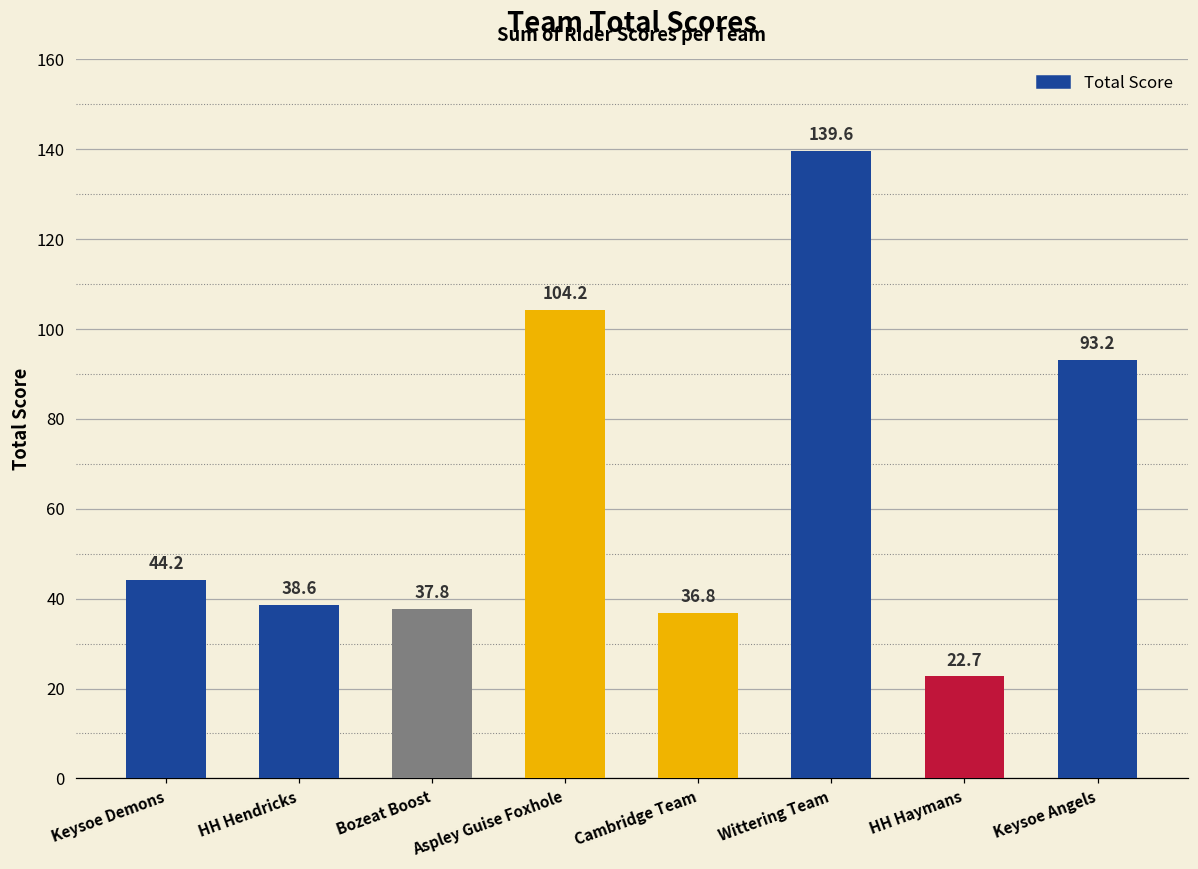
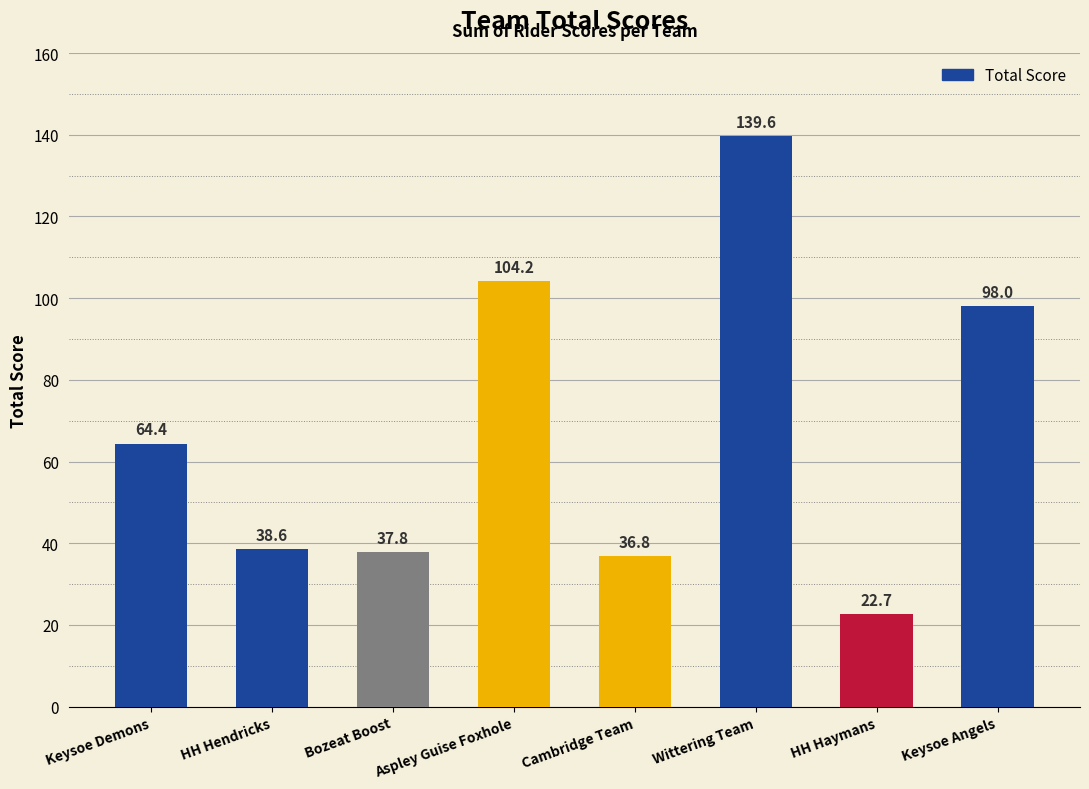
  {
-   "Keysoe Demons": 44.2,
+   "Keysoe Demons": 64.4,
    "HH Hendricks": 38.6,
    "Bozeat Boost": 37.8,
    "Aspley Guise Foxhole": 104.2,
    "Cambridge Team": 36.8,
    "Wittering Team": 139.6,
    "HH Haymans": 22.7,
-   "Keysoe Angels": 93.2
+   "Keysoe Angels": 98.0
  }
